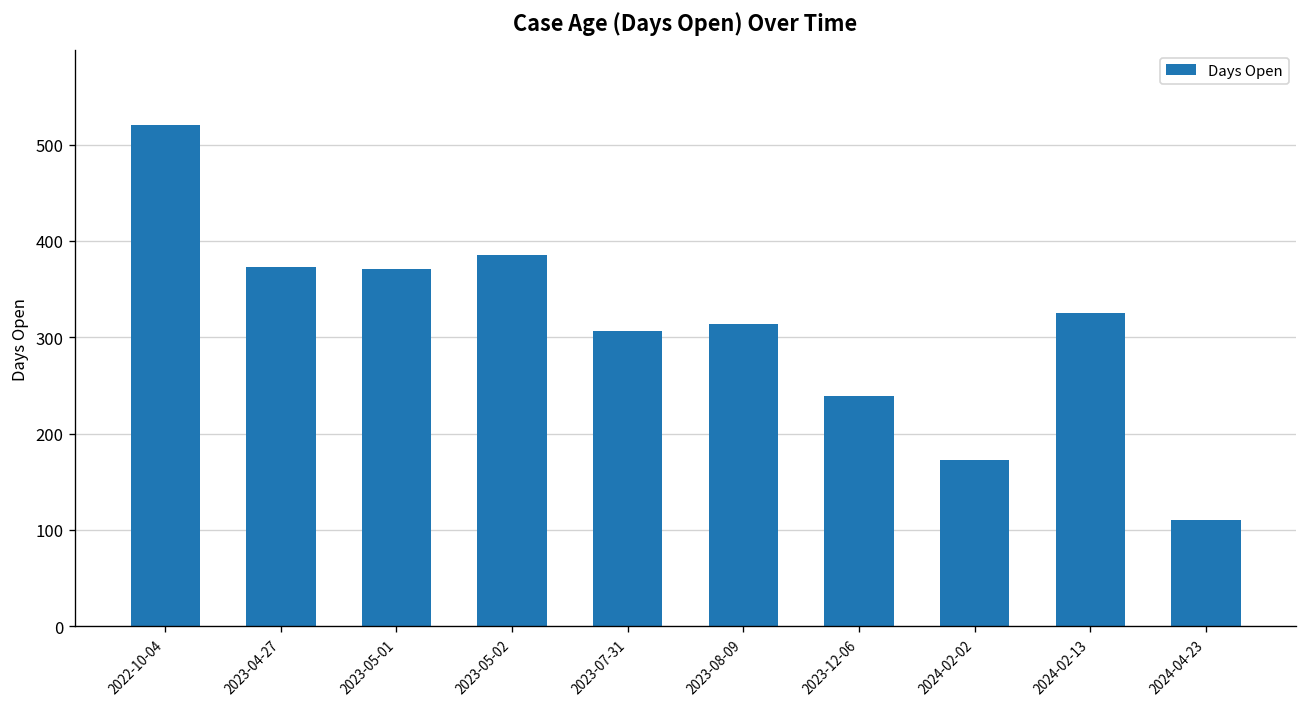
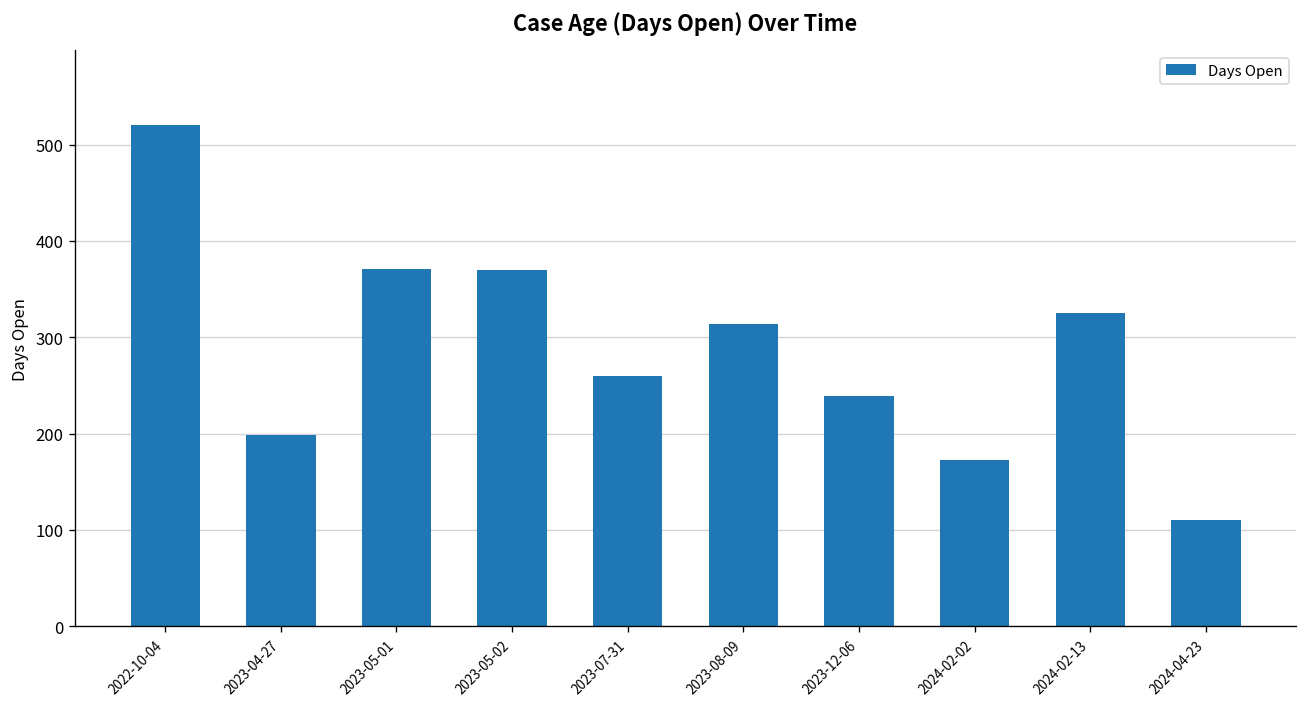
  {
    "2022-10-04": 520,
-   "2023-04-27": 370,
+   "2023-04-27": 200,
    "2023-05-01": 370,
-   "2023-05-02": 390,
-   "2023-07-31": 310,
+   "2023-05-02": 370,
+   "2023-07-31": 260,
    "2023-08-09": 310,
    "2023-12-06": 240,
    "2024-02-02": 170,
    "2024-02-13": 330,
    "2024-04-23": 110
  }
